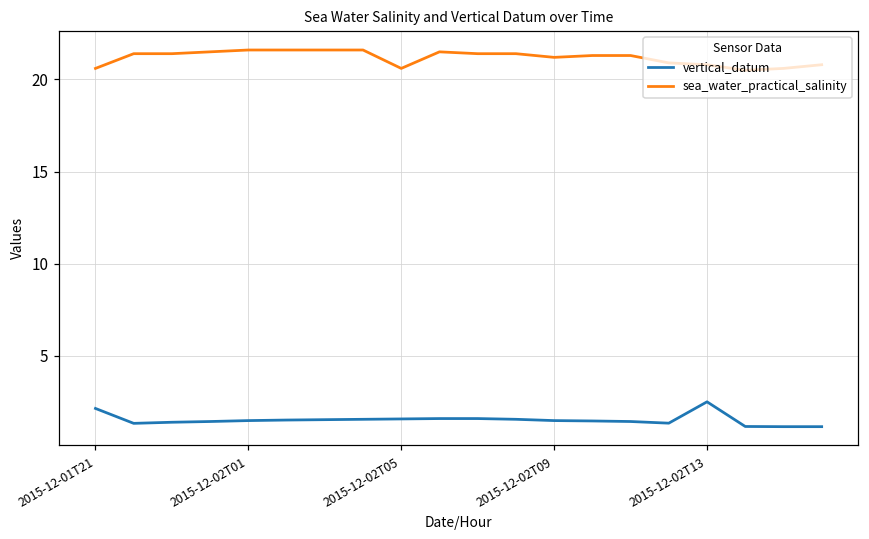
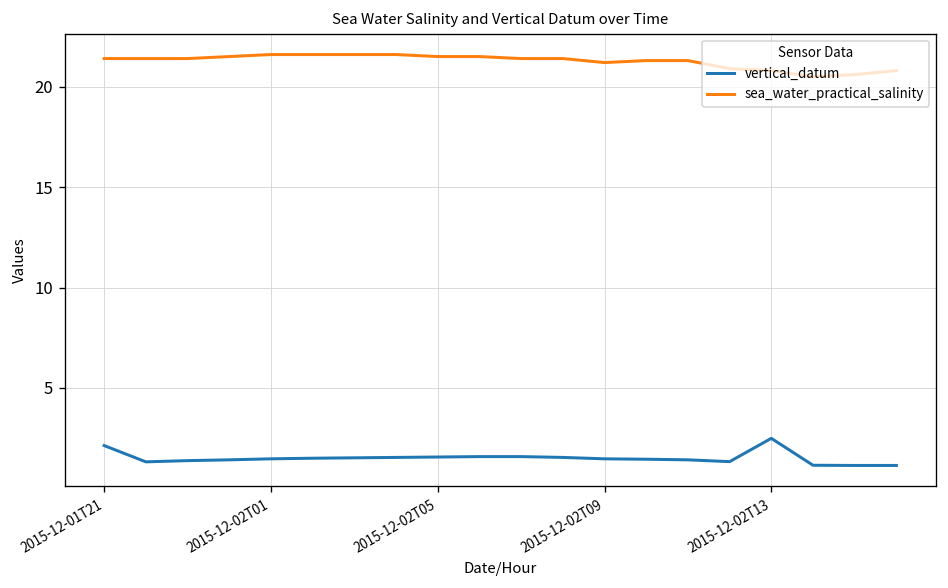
  {
    "vertical_datum": {
      "2015-12-01T21": 2.1,
      "2015-12-02T01": 1.5,
      "2015-12-02T05": 1.6,
      "2015-12-02T09": 1.5,
      "2015-12-02T13": 2.5
    },
    "sea_water_practical_salinity": {
-     "2015-12-01T21": 20.6,
+     "2015-12-01T21": 21.4,
      "2015-12-02T01": 21.6,
-     "2015-12-02T05": 20.6,
+     "2015-12-02T05": 21.5,
      "2015-12-02T09": 21.2
    }
  }
